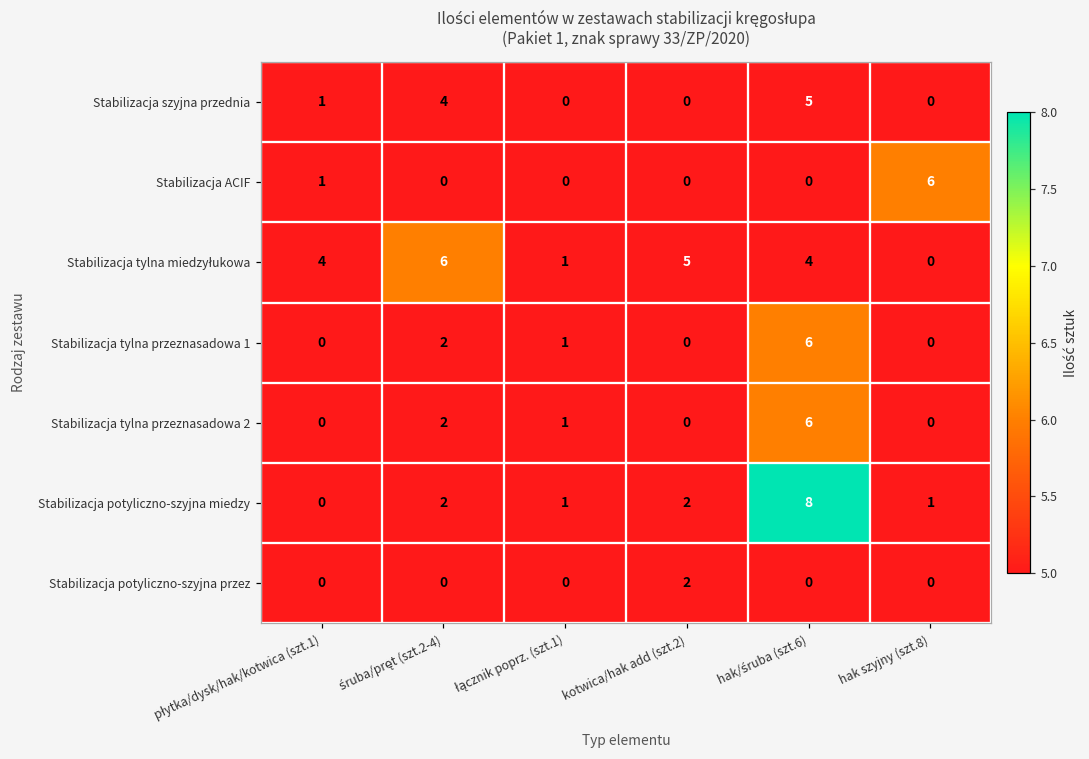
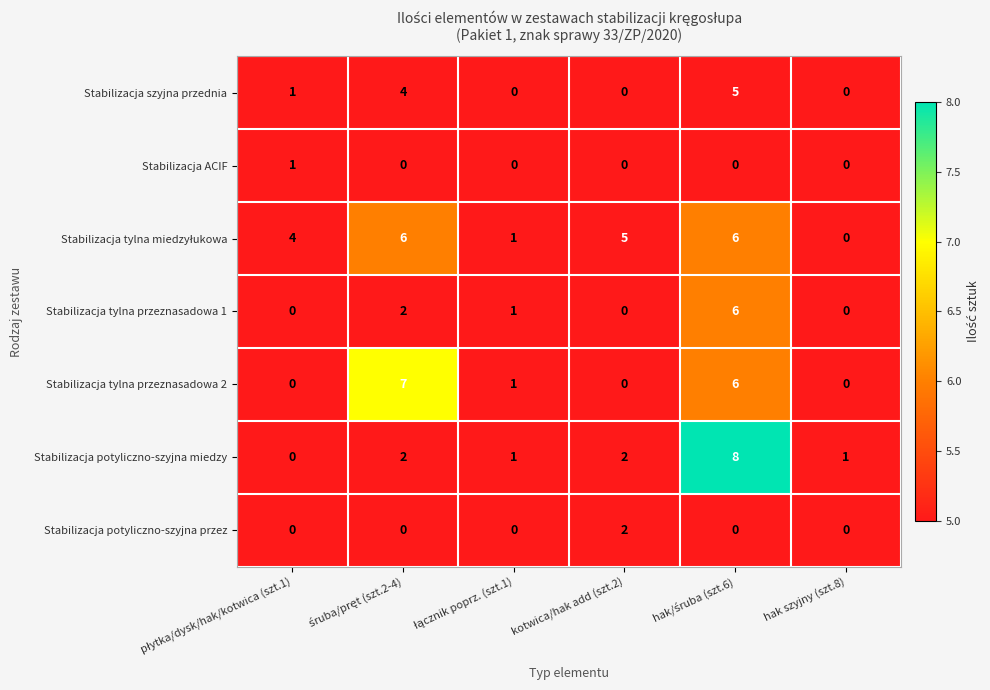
  {
    "Stabilizacja szyjna przednia": {
      "płytka/dysk/hak/kotwica (szt.1)": 1,
      "śruba/pręt (szt.2-4)": 4,
      "łącznik poprz. (szt.1)": 0,
      "kotwica/hak add (szt.2)": 0,
      "hak/śruba (szt.6)": 5,
      "hak szyjny (szt.8)": 0
    },
    "Stabilizacja ACIF": {
      "płytka/dysk/hak/kotwica (szt.1)": 1,
      "śruba/pręt (szt.2-4)": 0,
      "łącznik poprz. (szt.1)": 0,
      "kotwica/hak add (szt.2)": 0,
      "hak/śruba (szt.6)": 0,
-     "hak szyjny (szt.8)": 6
+     "hak szyjny (szt.8)": 0
    },
    "Stabilizacja tylna miedzyłukowa": {
      "płytka/dysk/hak/kotwica (szt.1)": 4,
      "śruba/pręt (szt.2-4)": 6,
      "łącznik poprz. (szt.1)": 1,
      "kotwica/hak add (szt.2)": 5,
-     "hak/śruba (szt.6)": 4,
+     "hak/śruba (szt.6)": 6,
      "hak szyjny (szt.8)": 0
    },
    "Stabilizacja tylna przeznasadowa 1": {
      "płytka/dysk/hak/kotwica (szt.1)": 0,
      "śruba/pręt (szt.2-4)": 2,
      "łącznik poprz. (szt.1)": 1,
      "kotwica/hak add (szt.2)": 0,
      "hak/śruba (szt.6)": 6,
      "hak szyjny (szt.8)": 0
    },
    "Stabilizacja tylna przeznasadowa 2": {
      "płytka/dysk/hak/kotwica (szt.1)": 0,
-     "śruba/pręt (szt.2-4)": 2,
+     "śruba/pręt (szt.2-4)": 7,
      "łącznik poprz. (szt.1)": 1,
      "kotwica/hak add (szt.2)": 0,
      "hak/śruba (szt.6)": 6,
      "hak szyjny (szt.8)": 0
    },
    "Stabilizacja potyliczno-szyjna miedzy": {
      "płytka/dysk/hak/kotwica (szt.1)": 0,
      "śruba/pręt (szt.2-4)": 2,
      "łącznik poprz. (szt.1)": 1,
      "kotwica/hak add (szt.2)": 2,
      "hak/śruba (szt.6)": 8,
      "hak szyjny (szt.8)": 1
    },
    "Stabilizacja potyliczno-szyjna przez": {
      "płytka/dysk/hak/kotwica (szt.1)": 0,
      "śruba/pręt (szt.2-4)": 0,
      "łącznik poprz. (szt.1)": 0,
      "kotwica/hak add (szt.2)": 2,
      "hak/śruba (szt.6)": 0,
      "hak szyjny (szt.8)": 0
    }
  }
